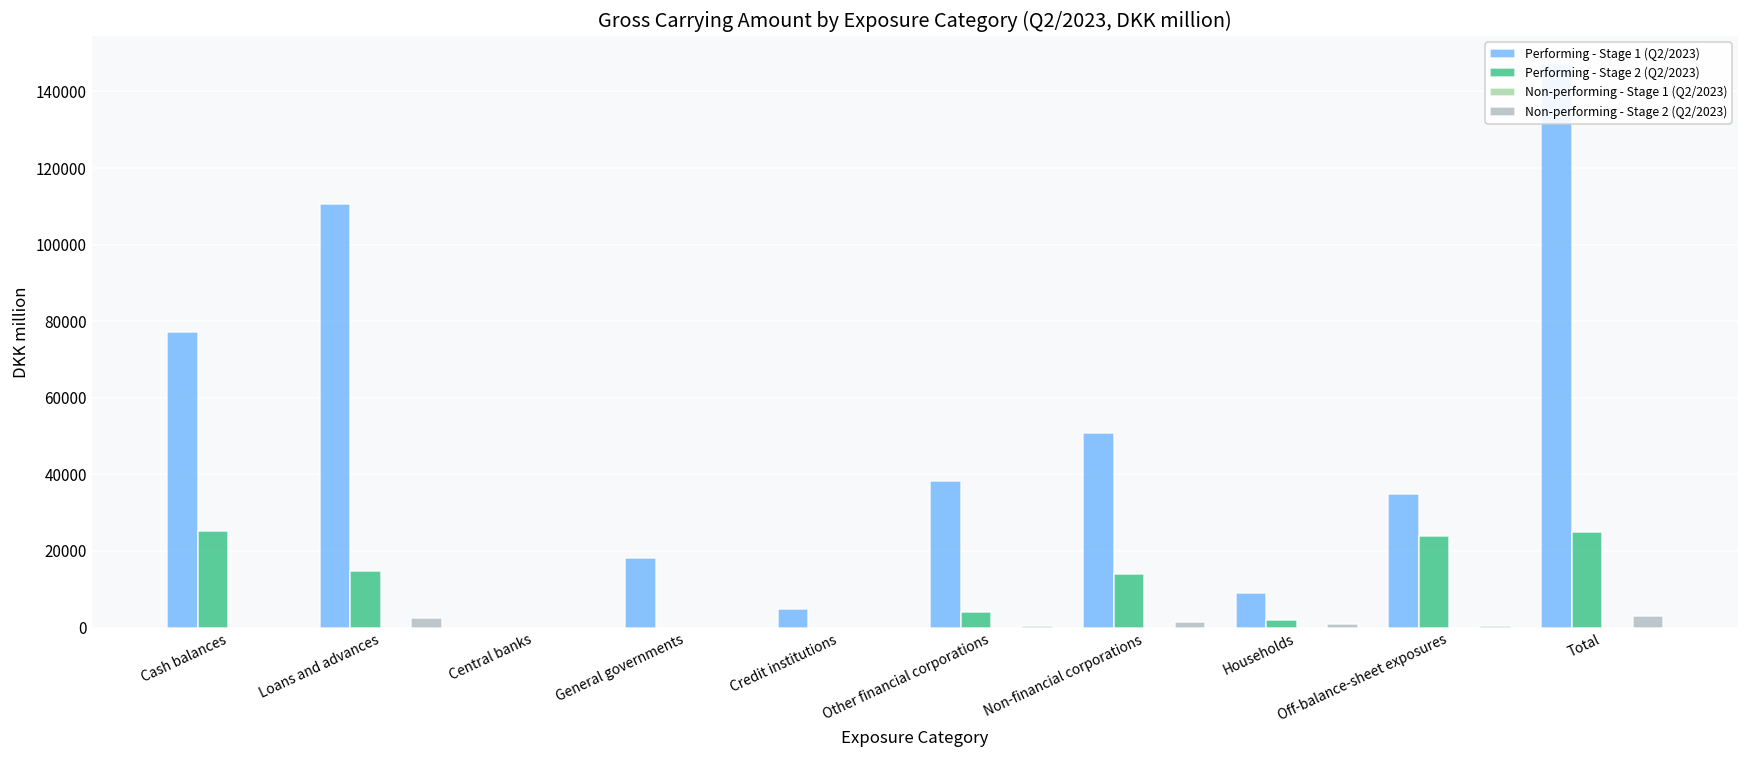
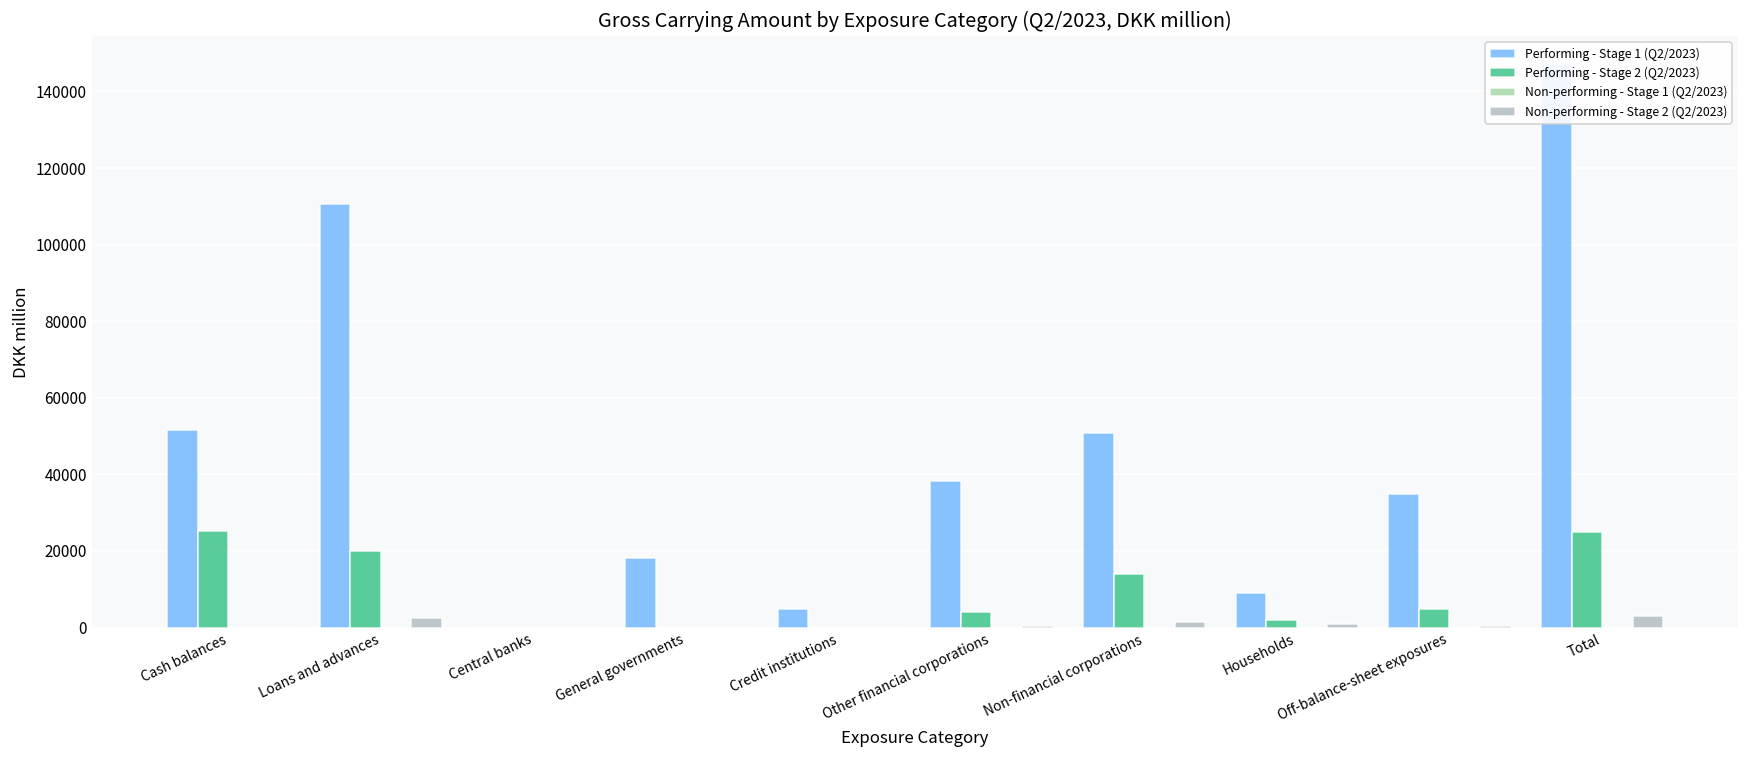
  {
    "Performing - Stage 1 (Q2/2023)": {
-     "Cash balances": 77000,
+     "Cash balances": 52000,
      "Loans and advances": 111000,
      "Central banks": 0,
      "General governments": 18000,
      "Credit institutions": 5000,
      "Other financial corporations": 38000,
      "Non-financial corporations": 51000,
      "Households": 9000,
      "Off-balance-sheet exposures": 35000
    },
    "Performing - Stage 2 (Q2/2023)": {
      "Cash balances": 25000,
-     "Loans and advances": 15000,
+     "Loans and advances": 20000,
      "Central banks": 0,
      "Other financial corporations": 4000,
      "Non-financial corporations": 14000,
      "Households": 2000,
-     "Off-balance-sheet exposures": 24000,
+     "Off-balance-sheet exposures": 5000,
      "Total": 25000
    }
  }
